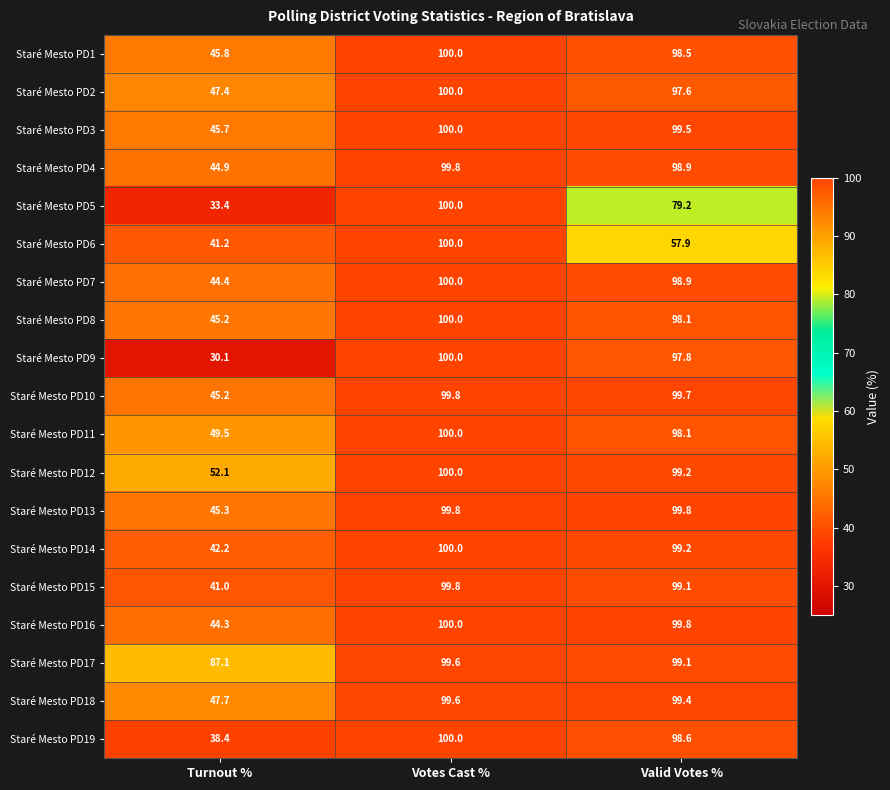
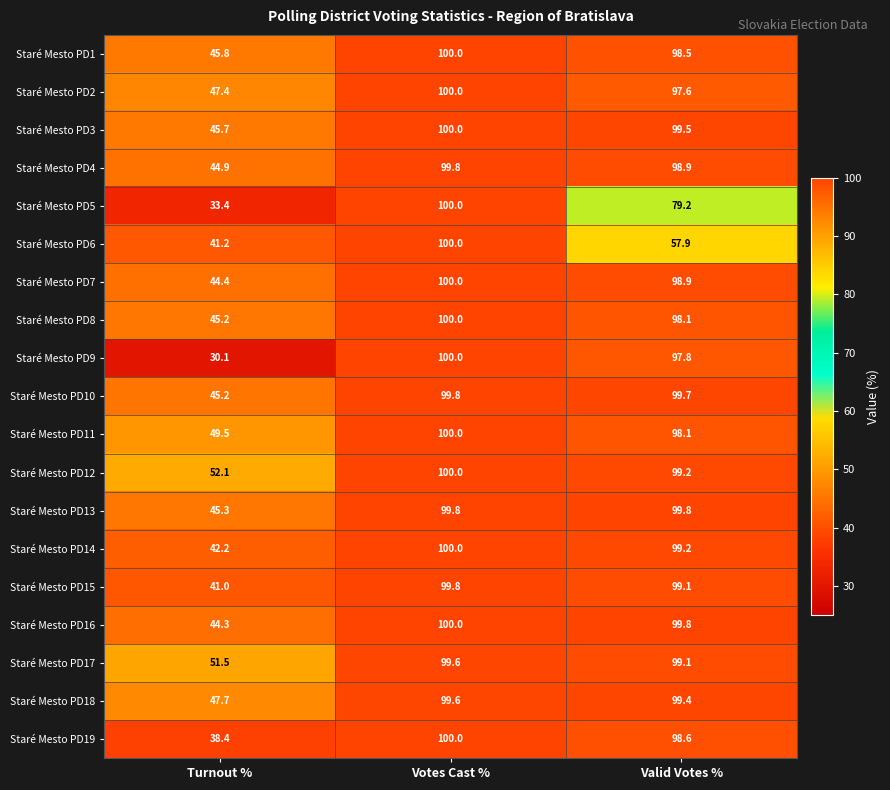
  {
    "Staré Mesto PD1": {
      "Turnout %": 45.8,
      "Votes Cast %": 100.0,
      "Valid Votes %": 98.5
    },
    "Staré Mesto PD2": {
      "Turnout %": 47.4,
      "Votes Cast %": 100.0,
      "Valid Votes %": 97.6
    },
    "Staré Mesto PD3": {
      "Turnout %": 45.7,
      "Votes Cast %": 100.0,
      "Valid Votes %": 99.5
    },
    "Staré Mesto PD4": {
      "Turnout %": 44.9,
      "Votes Cast %": 99.8,
      "Valid Votes %": 98.9
    },
    "Staré Mesto PD5": {
      "Turnout %": 33.4,
      "Votes Cast %": 100.0,
      "Valid Votes %": 79.2
    },
    "Staré Mesto PD6": {
      "Turnout %": 41.2,
      "Votes Cast %": 100.0,
      "Valid Votes %": 57.9
    },
    "Staré Mesto PD7": {
      "Turnout %": 44.4,
      "Votes Cast %": 100.0,
      "Valid Votes %": 98.9
    },
    "Staré Mesto PD8": {
      "Turnout %": 45.2,
      "Votes Cast %": 100.0,
      "Valid Votes %": 98.1
    },
    "Staré Mesto PD9": {
      "Turnout %": 30.1,
      "Votes Cast %": 100.0,
      "Valid Votes %": 97.8
    },
    "Staré Mesto PD10": {
      "Turnout %": 45.2,
      "Votes Cast %": 99.8,
      "Valid Votes %": 99.7
    },
    "Staré Mesto PD11": {
      "Turnout %": 49.5,
      "Votes Cast %": 100.0,
      "Valid Votes %": 98.1
    },
    "Staré Mesto PD12": {
      "Turnout %": 52.1,
      "Votes Cast %": 100.0,
      "Valid Votes %": 99.2
    },
    "Staré Mesto PD13": {
      "Turnout %": 45.3,
      "Votes Cast %": 99.8,
      "Valid Votes %": 99.8
    },
    "Staré Mesto PD14": {
      "Turnout %": 42.2,
      "Votes Cast %": 100.0,
      "Valid Votes %": 99.2
    },
    "Staré Mesto PD15": {
      "Turnout %": 41.0,
      "Votes Cast %": 99.8,
      "Valid Votes %": 99.1
    },
    "Staré Mesto PD16": {
      "Turnout %": 44.3,
      "Votes Cast %": 100.0,
      "Valid Votes %": 99.8
    },
    "Staré Mesto PD17": {
-     "Turnout %": 87.1,
+     "Turnout %": 51.5,
      "Votes Cast %": 99.6,
      "Valid Votes %": 99.1
    },
    "Staré Mesto PD18": {
      "Turnout %": 47.7,
      "Votes Cast %": 99.6,
      "Valid Votes %": 99.4
    },
    "Staré Mesto PD19": {
      "Turnout %": 38.4,
      "Votes Cast %": 100.0,
      "Valid Votes %": 98.6
    }
  }
